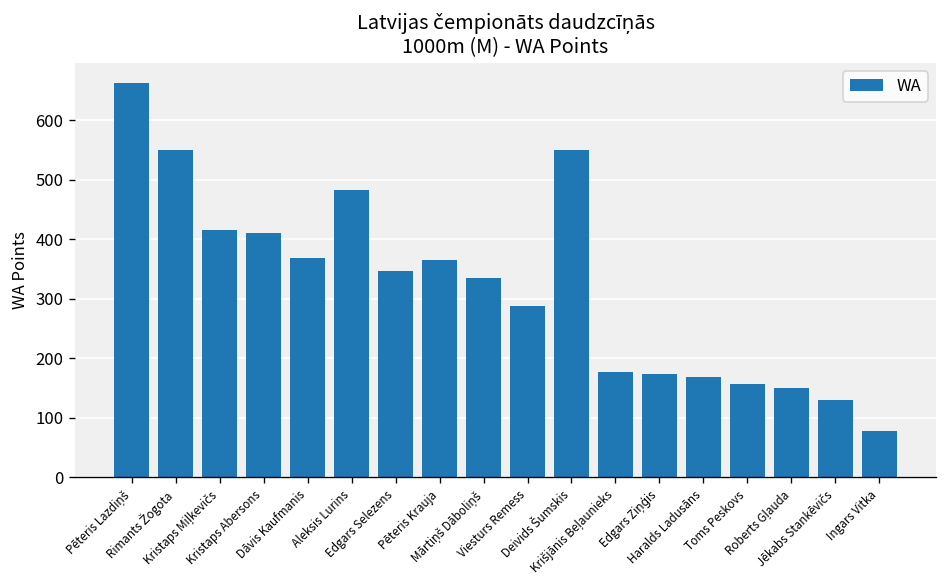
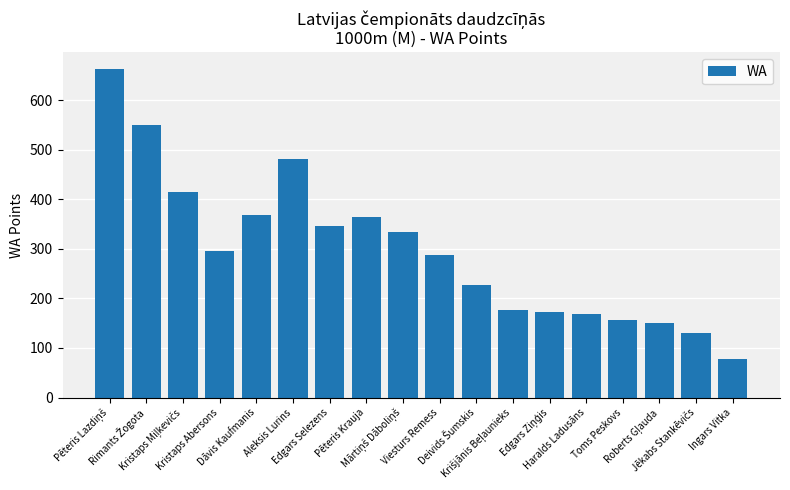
  {
    "Pēteris Lazdiņš": 660,
    "Rimants Žogota": 550,
    "Kristaps Miļkevičs": 420,
-   "Kristaps Abersons": 410,
+   "Kristaps Abersons": 300,
    "Dāvis Kaufmanis": 370,
    "Aleksis Lurins": 480,
    "Edgars Selezens": 350,
    "Pēteris Krauja": 370,
    "Mārtiņš Dāboliņš": 330,
    "Viesturs Remess": 290,
-   "Deivids Šumskis": 550,
+   "Deivids Šumskis": 230,
    "Krišjānis Beļaunieks": 180,
    "Edgars Ziņģis": 170,
    "Haralds Ladusāns": 170,
    "Toms Peskovs": 160,
    "Roberts Gļauda": 150,
    "Jēkabs Stankēvičs": 130,
    "Ingars Vitka": 80
  }
